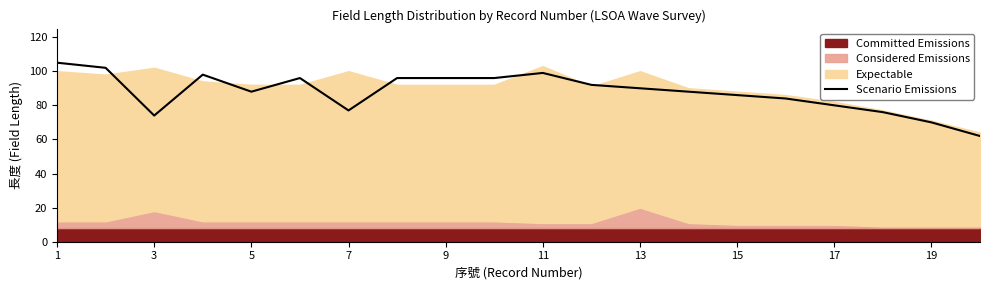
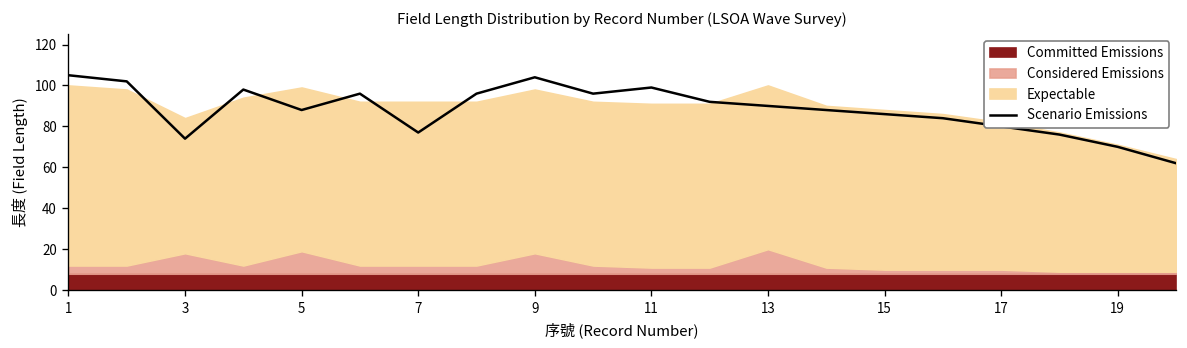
  {
    "Scenario Emissions": {
      "1": 105,
      "3": 74,
      "5": 88,
      "7": 77,
-     "9": 96,
+     "9": 104,
      "11": 99,
      "13": 90,
      "15": 86,
      "17": 80
    },
    "Committed Emissions": {
      "1": 8,
      "3": 8,
      "5": 8,
      "7": 8,
      "9": 8,
      "11": 8,
      "13": 8,
      "15": 8,
      "17": 8
    },
    "Considered Emissions": {
-     "5": 4,
-     "9": 4
+     "5": 11,
+     "9": 10
    },
    "Expectable": {
      "1": 88,
-     "3": 84,
+     "3": 66,
      "5": 80,
-     "7": 88,
+     "7": 80,
      "9": 80,
-     "11": 92,
+     "11": 80,
      "13": 80,
      "15": 78,
      "17": 72
    }
  }
